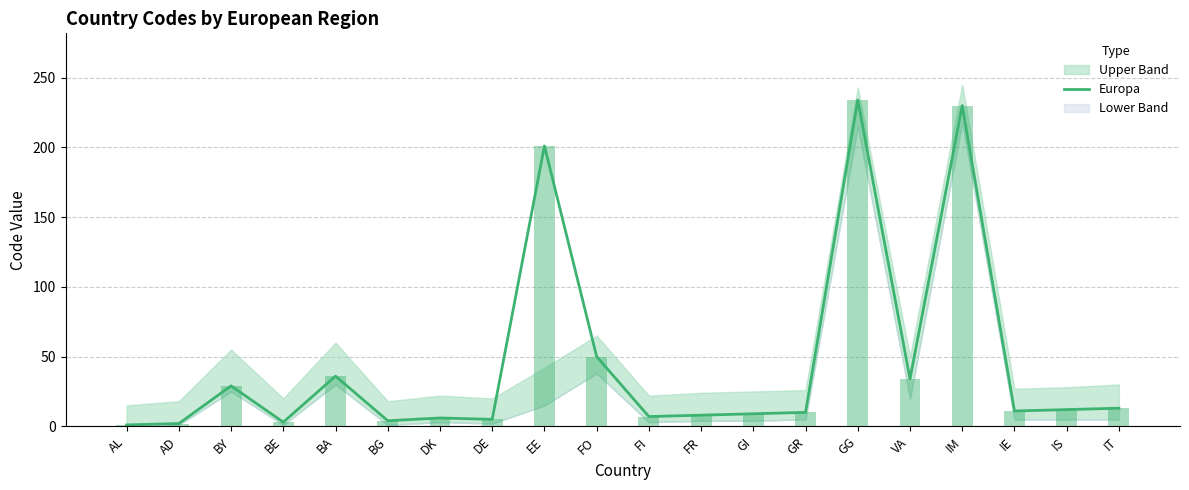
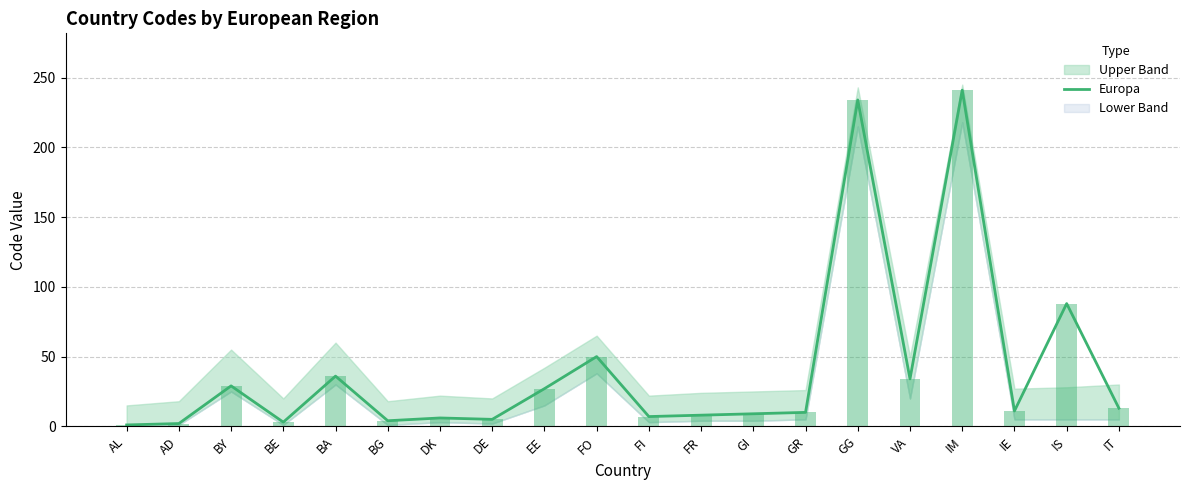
  {
    "Europa": {
      "AD": 2,
      "BY": 29,
      "BE": 3,
      "BA": 36,
      "BG": 4,
      "DK": 6,
      "DE": 5,
-     "EE": 201,
+     "EE": 27,
      "FO": 50,
      "FI": 7,
      "FR": 8,
      "GI": 9,
      "GR": 10,
      "GG": 234,
      "VA": 34,
-     "IM": 230,
+     "IM": 241,
      "IE": 11,
-     "IS": 12,
+     "IS": 88,
      "IT": 13
    }
  }
